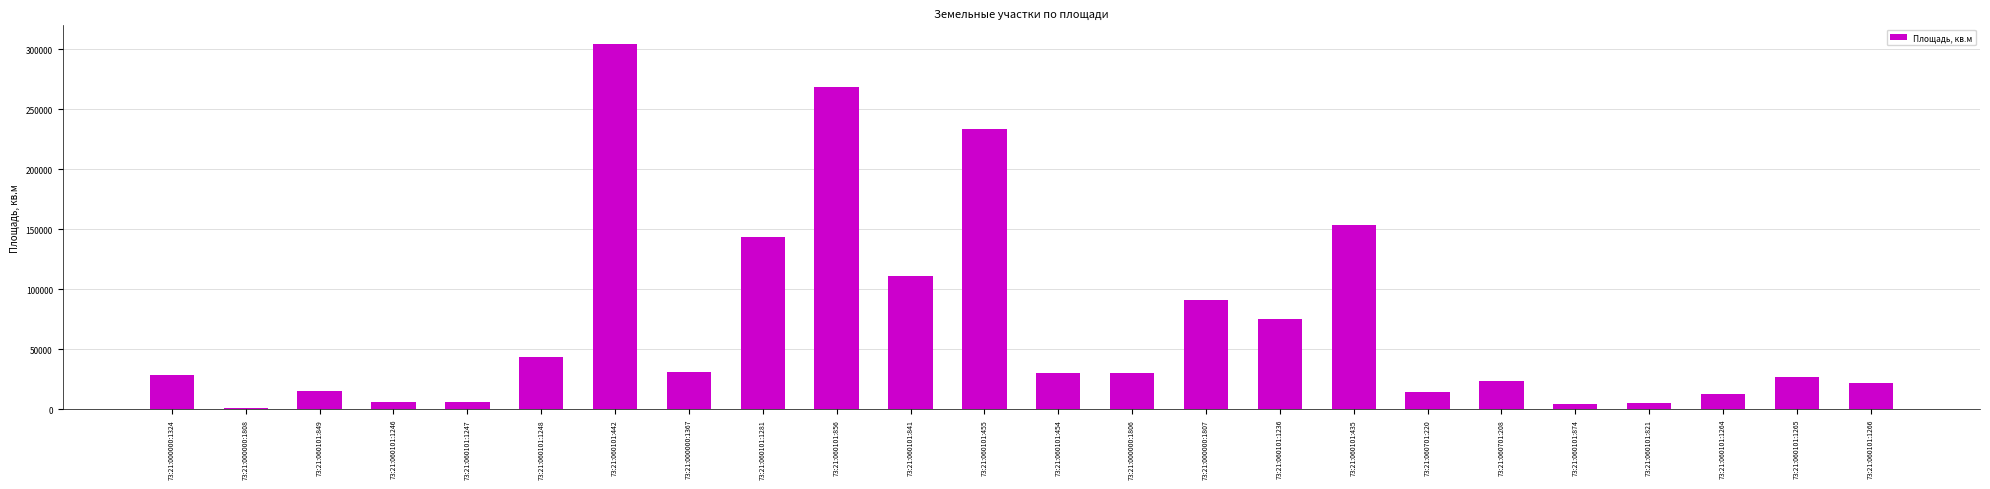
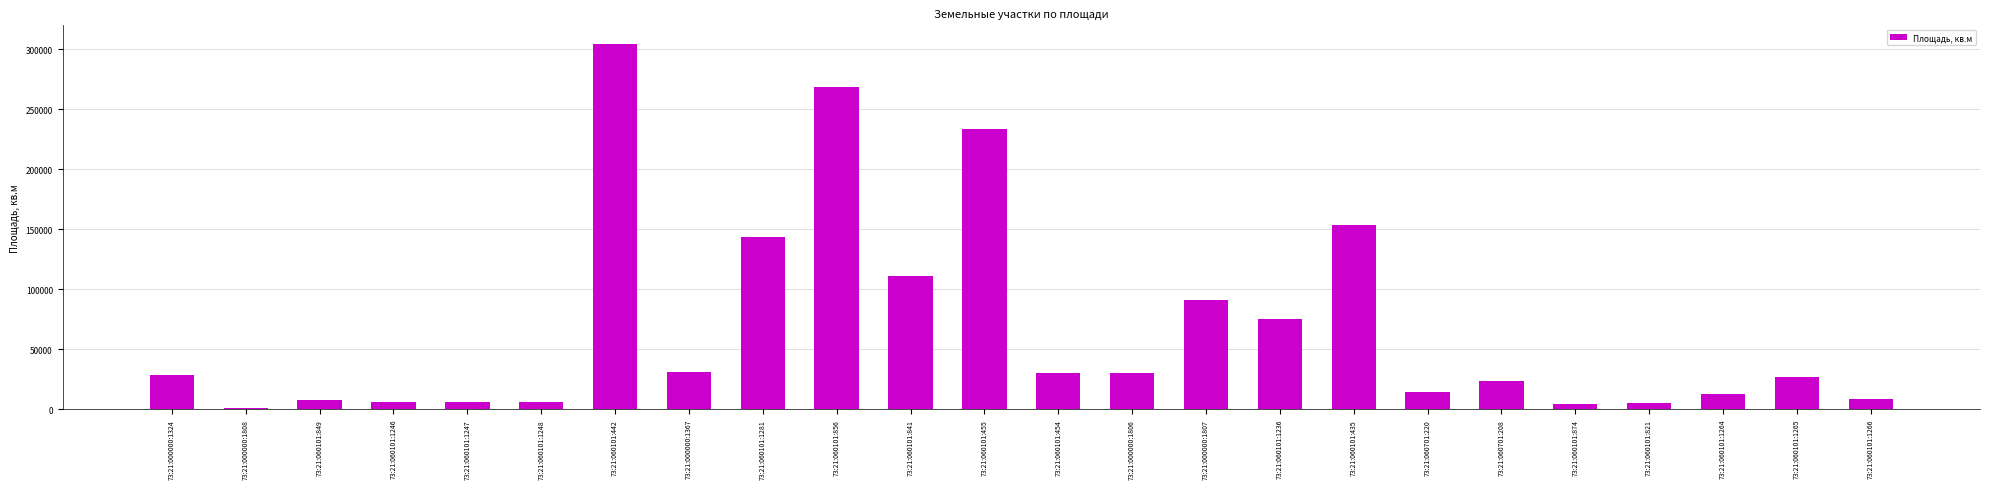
  {
    "73:21:000000:1324": 28000,
-   "73:21:060101:849": 15000,
+   "73:21:060101:849": 8000,
    "73:21:060101:1246": 6000,
    "73:21:060101:1247": 6000,
-   "73:21:060101:1248": 44000,
+   "73:21:060101:1248": 6000,
    "73:21:060101:442": 305000,
    "73:21:000000:1367": 31000,
    "73:21:060101:1281": 143000,
    "73:21:060101:856": 268000,
    "73:21:060101:841": 111000,
    "73:21:060101:455": 233000,
    "73:21:060101:454": 30000,
    "73:21:000000:1806": 30000,
    "73:21:000000:1807": 91000,
    "73:21:060101:1236": 75000,
    "73:21:060101:435": 154000,
    "73:21:060701:220": 14000,
    "73:21:060701:208": 23000,
    "73:21:060101:874": 5000,
    "73:21:060101:821": 5000,
    "73:21:060101:1264": 13000,
    "73:21:060101:1265": 27000,
-   "73:21:060101:1266": 22000
+   "73:21:060101:1266": 9000
  }
